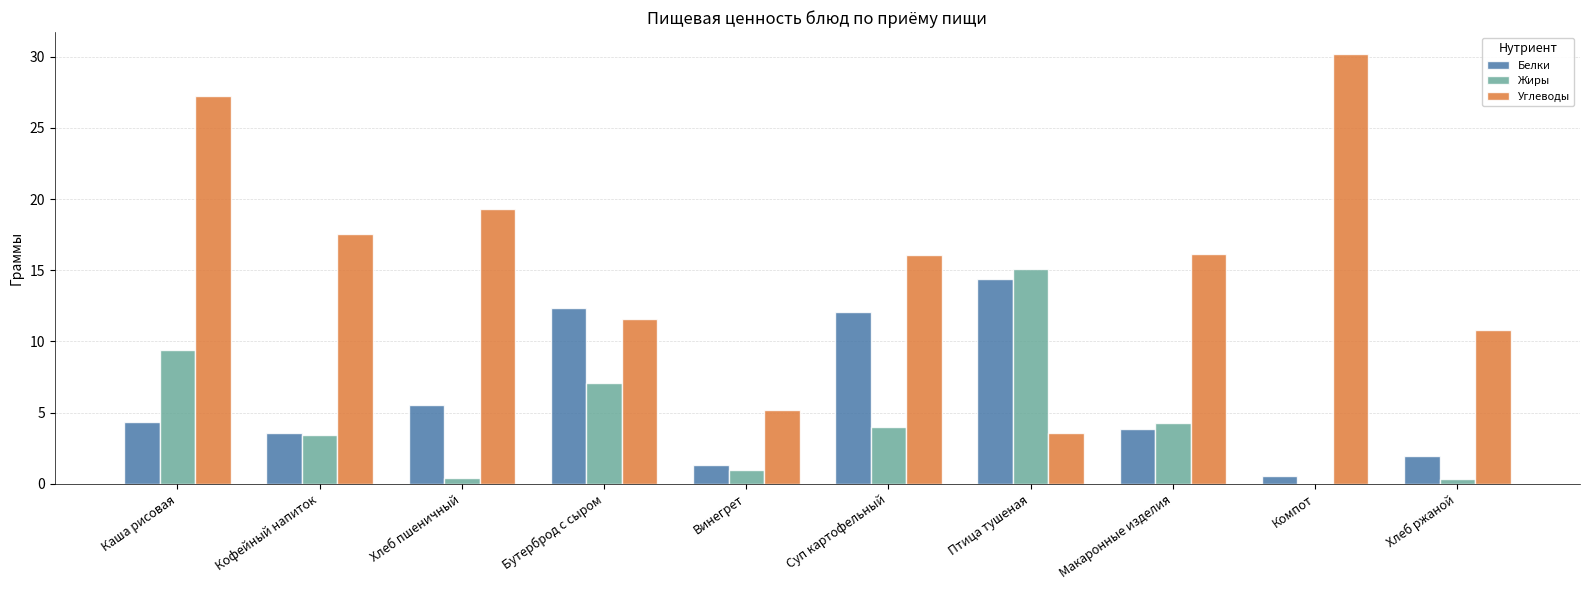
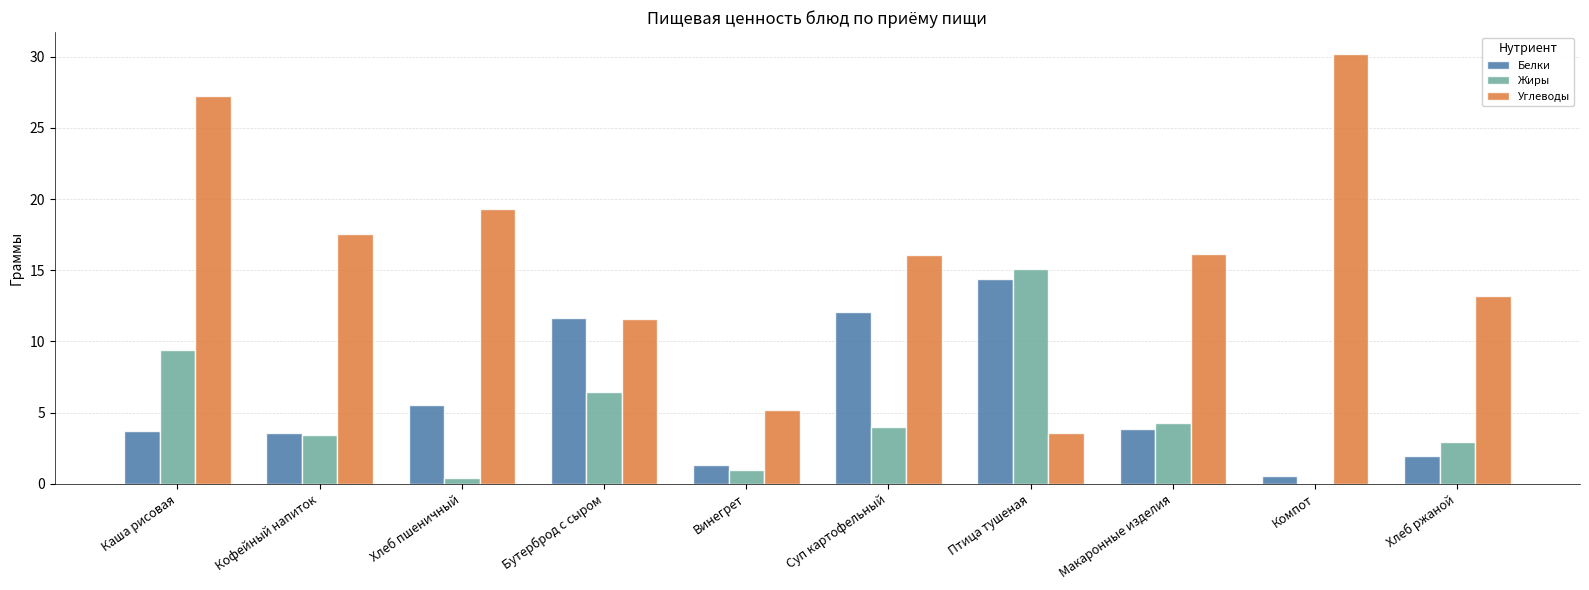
  {
    "Белки": {
-     "Каша рисовая": 4.3,
+     "Каша рисовая": 3.7,
      "Кофейный напиток": 3.6,
      "Хлеб пшеничный": 5.5,
-     "Бутерброд с сыром": 12.4,
+     "Бутерброд с сыром": 11.6,
      "Винегрет": 1.3,
      "Суп картофельный": 12.1,
      "Птица тушеная": 14.4,
      "Макаронные изделия": 3.8,
      "Компот": 0.6,
      "Хлеб ржаной": 2.0
    },
    "Жиры": {
      "Каша рисовая": 9.4,
      "Кофейный напиток": 3.4,
      "Хлеб пшеничный": 0.4,
-     "Бутерброд с сыром": 7.1,
+     "Бутерброд с сыром": 6.5,
      "Винегрет": 0.9,
      "Суп картофельный": 4.0,
      "Птица тушеная": 15.1,
      "Макаронные изделия": 4.3,
      "Компот": 0.0,
-     "Хлеб ржаной": 0.4
+     "Хлеб ржаной": 3.0
    },
    "Углеводы": {
      "Каша рисовая": 27.3,
      "Кофейный напиток": 17.6,
      "Хлеб пшеничный": 19.3,
      "Бутерброд с сыром": 11.6,
      "Винегрет": 5.2,
      "Суп картофельный": 16.0,
      "Птица тушеная": 3.6,
      "Макаронные изделия": 16.2,
      "Компот": 30.2,
-     "Хлеб ржаной": 10.8
+     "Хлеб ржаной": 13.2
    }
  }
